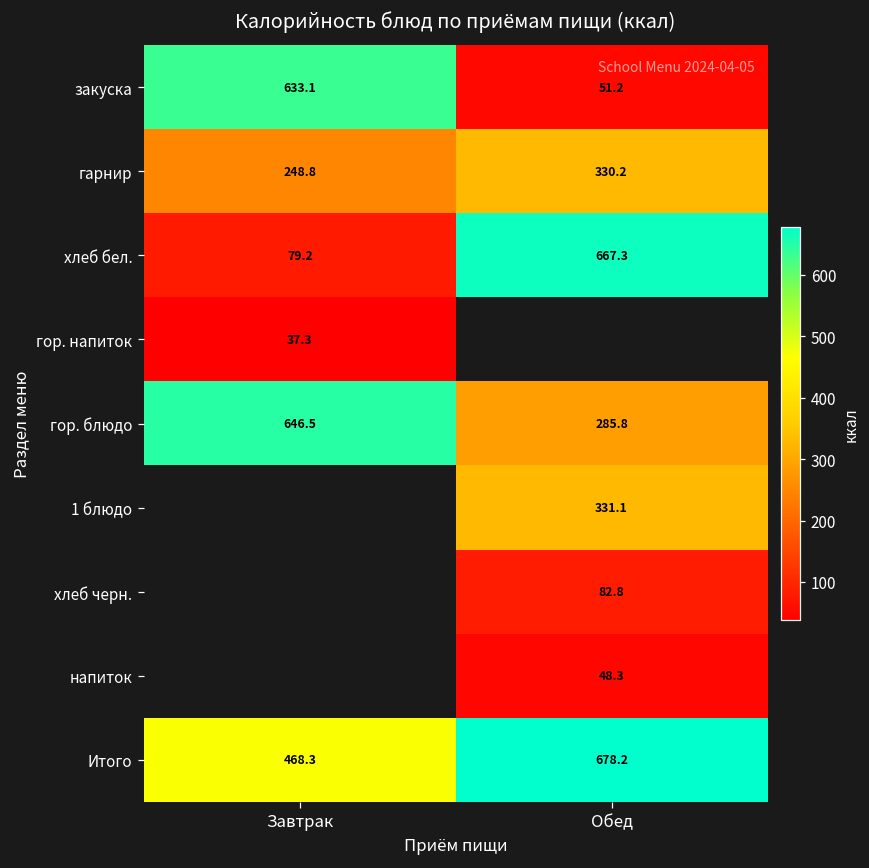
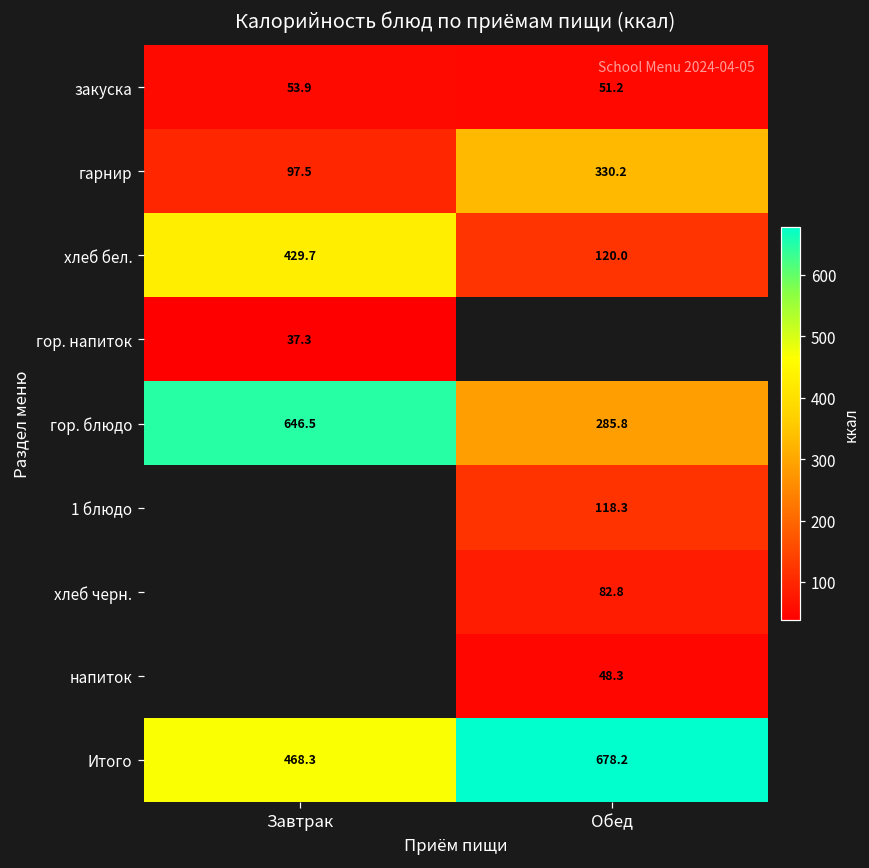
  {
    "закуска": {
-     "Завтрак": 633.1
+     "Завтрак": 53.9
    },
    "гарнир": {
-     "Завтрак": 248.8,
+     "Завтрак": 97.5,
      "Обед": 330.2
    },
    "хлеб бел.": {
-     "Завтрак": 79.2,
-     "Обед": 667.3
+     "Завтрак": 429.7,
+     "Обед": 120.0
    },
    "гор. напиток": {
      "Завтрак": 37.3
    },
    "гор. блюдо": {
      "Завтрак": 646.5,
      "Обед": 285.8
    },
    "1 блюдо": {
-     "Обед": 331.1
+     "Обед": 118.3
    },
    "хлеб черн.": {
      "Обед": 82.8
    },
    "напиток": {
      "Обед": 48.3
    },
    "Итого": {
      "Завтрак": 468.3,
      "Обед": 678.2
    }
  }
